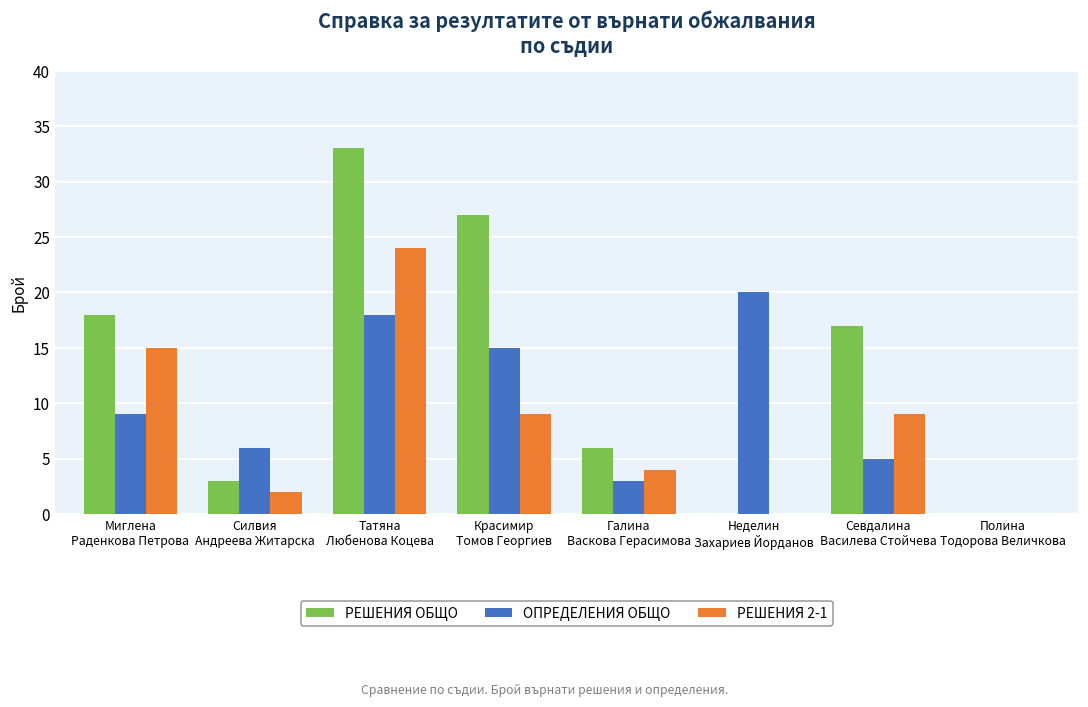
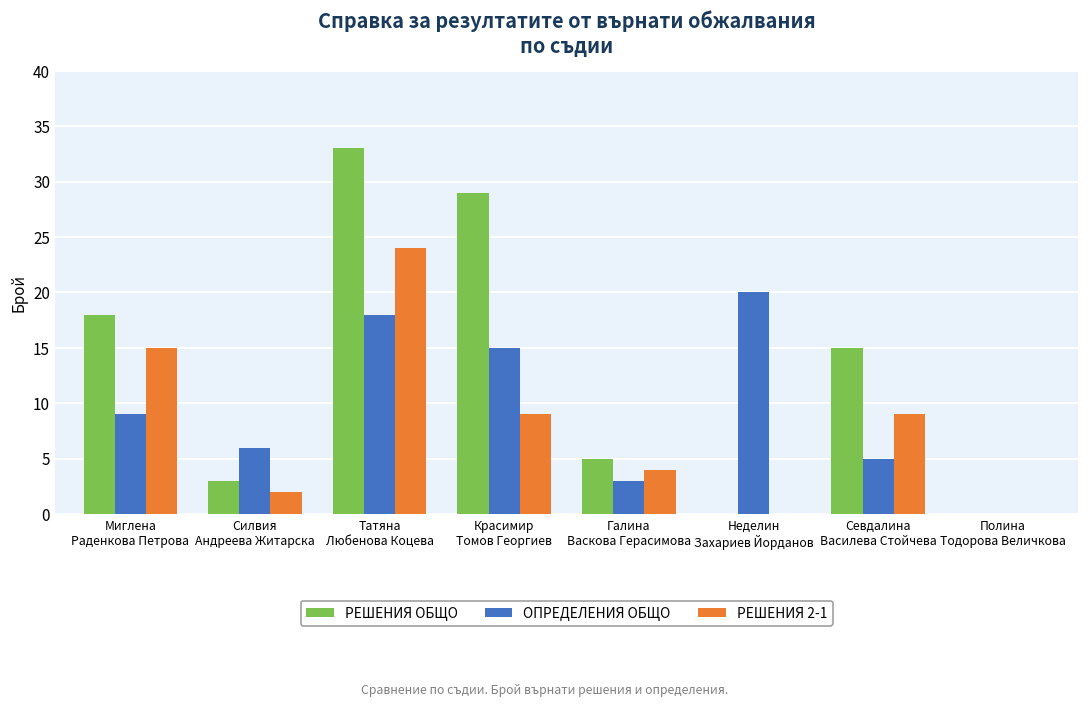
  {
    "РЕШЕНИЯ ОБЩО": {
      "Миглена Раденкова Петрова": 18,
      "Силвия Андреева Житарска": 3,
      "Татяна Любенова Коцева": 33,
-     "Красимир Томов Георгиев": 27,
-     "Галина Васкова Герасимова": 6,
+     "Красимир Томов Георгиев": 29,
+     "Галина Васкова Герасимова": 5,
      "Неделин Захариев Йорданов": 0,
-     "Севдалина Василева Стойчева": 17,
+     "Севдалина Василева Стойчева": 15,
      "Полина Тодорова Величкова": 0
    },
    "ОПРЕДЕЛЕНИЯ ОБЩО": {
      "Миглена Раденкова Петрова": 9,
      "Силвия Андреева Житарска": 6,
      "Татяна Любенова Коцева": 18,
      "Красимир Томов Георгиев": 15,
      "Галина Васкова Герасимова": 3,
      "Неделин Захариев Йорданов": 20,
      "Севдалина Василева Стойчева": 5,
      "Полина Тодорова Величкова": 0
    },
    "РЕШЕНИЯ 2-1": {
      "Миглена Раденкова Петрова": 15,
      "Силвия Андреева Житарска": 2,
      "Татяна Любенова Коцева": 24,
      "Красимир Томов Георгиев": 9,
      "Галина Васкова Герасимова": 4,
      "Неделин Захариев Йорданов": 0,
      "Севдалина Василева Стойчева": 9,
      "Полина Тодорова Величкова": 0
    }
  }
